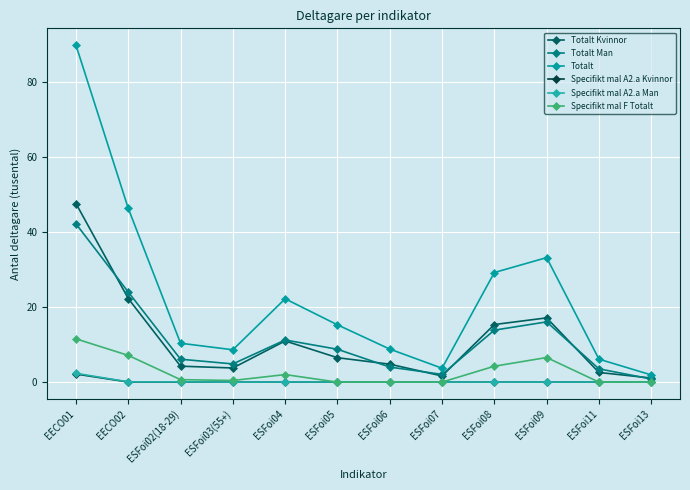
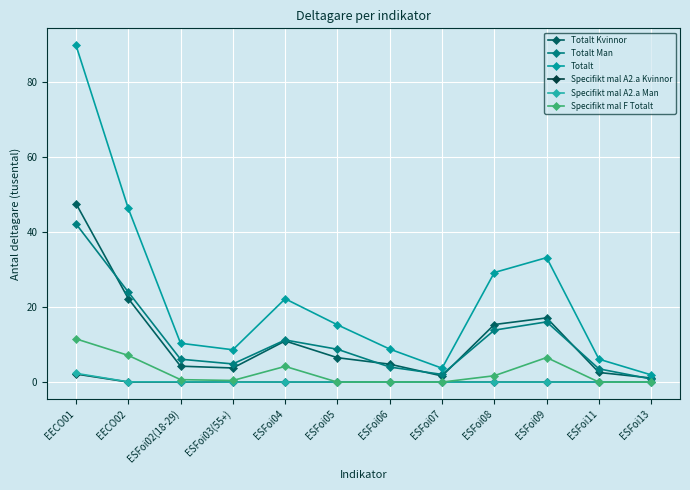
  {
    "Specifikt mal F Totalt": {
      "EECO01": 12,
      "EECO02": 7,
-     "ESFoi04": 2,
-     "ESFoi08": 4,
+     "ESFoi04": 4,
+     "ESFoi08": 2,
      "ESFoi09": 7
    }
  }
